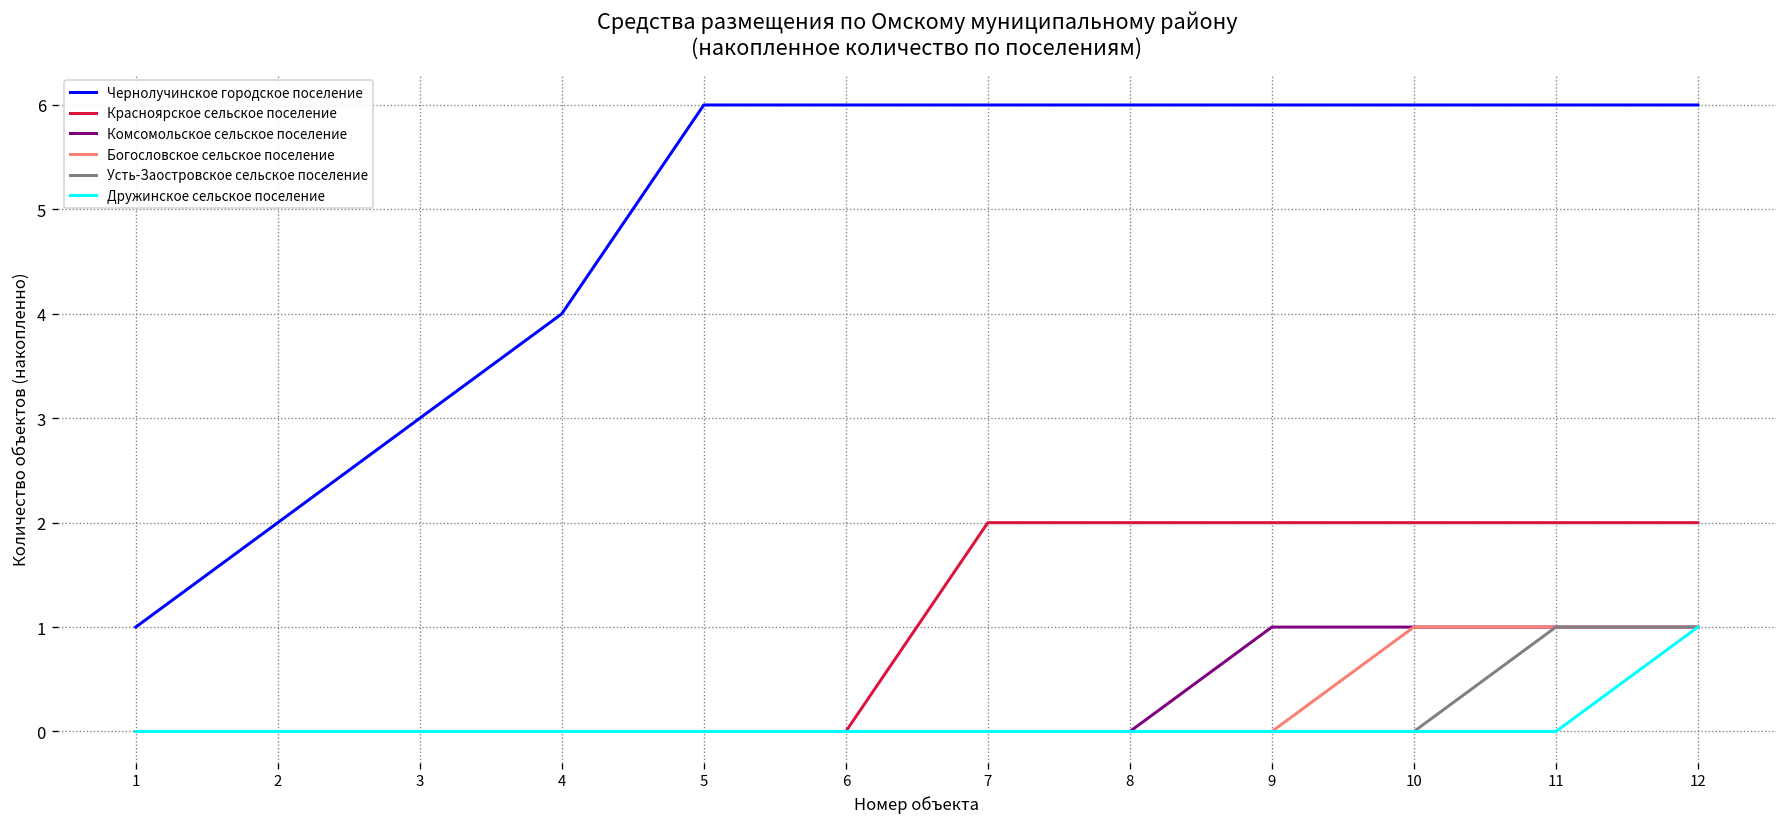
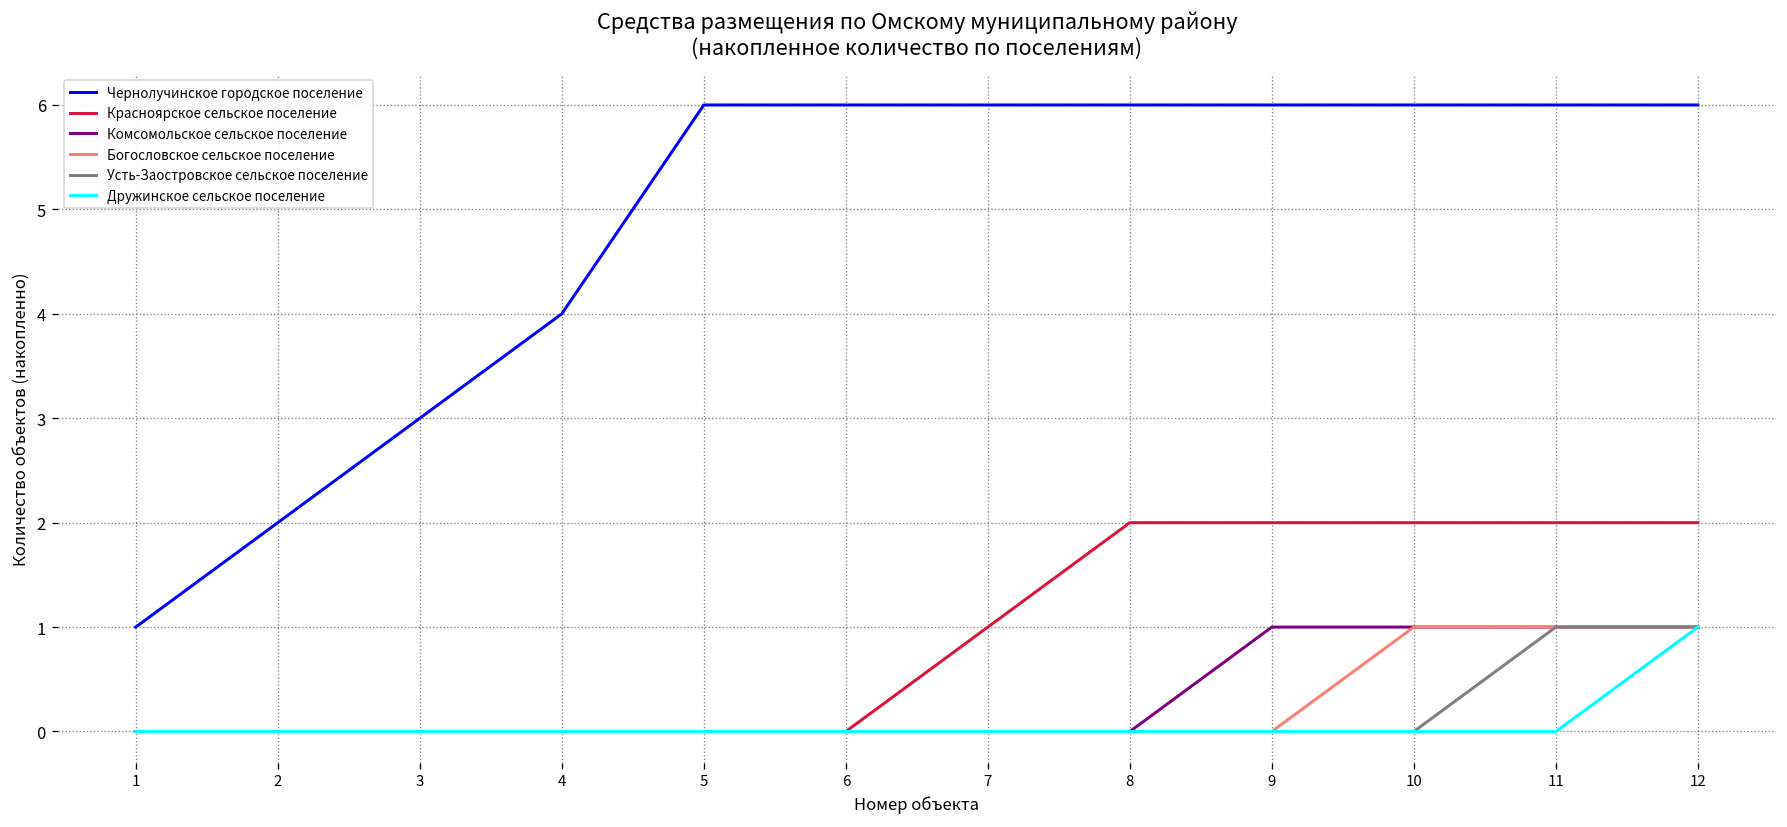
  {
    "Чернолучинское городское поселение": {
      "1": 1,
      "2": 2,
      "3": 3,
      "4": 4,
      "5": 6,
      "6": 6,
      "7": 6,
      "8": 6,
      "9": 6,
      "10": 6,
      "11": 6,
      "12": 6
    },
    "Красноярское сельское поселение": {
-     "7": 2,
+     "7": 1,
      "8": 2,
      "9": 2,
      "10": 2,
      "11": 2,
      "12": 2
    },
    "Комсомольское сельское поселение": {
      "9": 1
    },
    "Дружинское сельское поселение": {
      "11": 0
    }
  }
